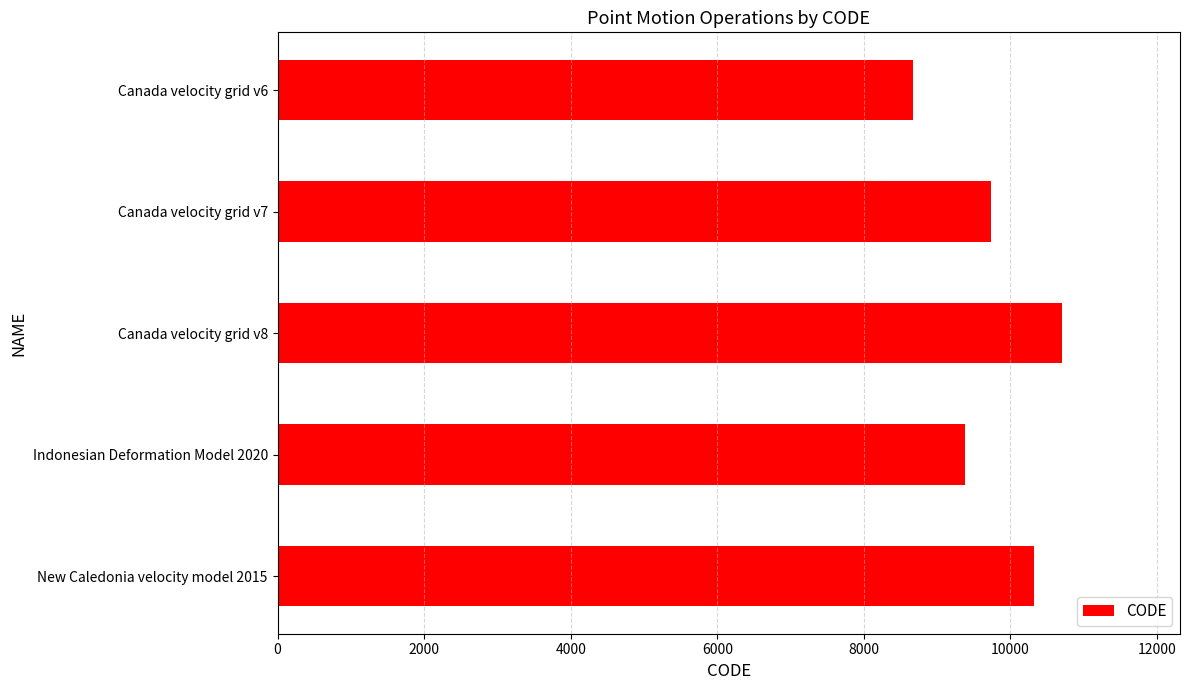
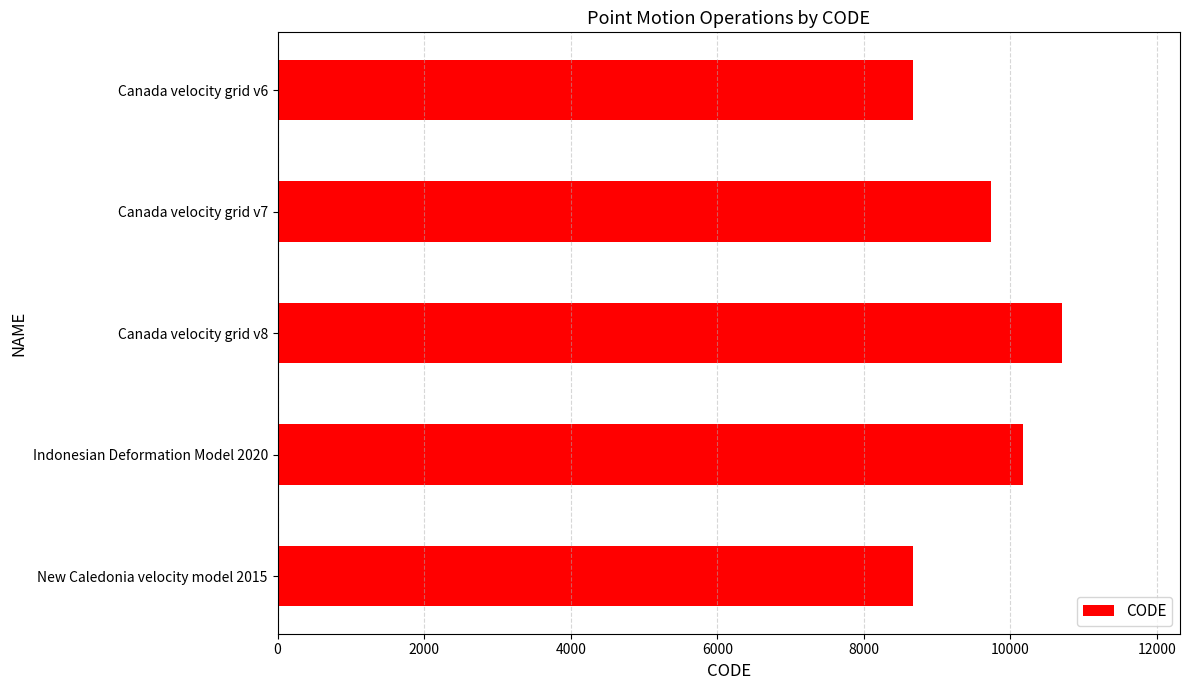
  {
    "Canada velocity grid v6": 8700,
    "Canada velocity grid v7": 9700,
    "Canada velocity grid v8": 10700,
-   "Indonesian Deformation Model 2020": 9400,
-   "New Caledonia velocity model 2015": 10300
+   "Indonesian Deformation Model 2020": 10200,
+   "New Caledonia velocity model 2015": 8700
  }
